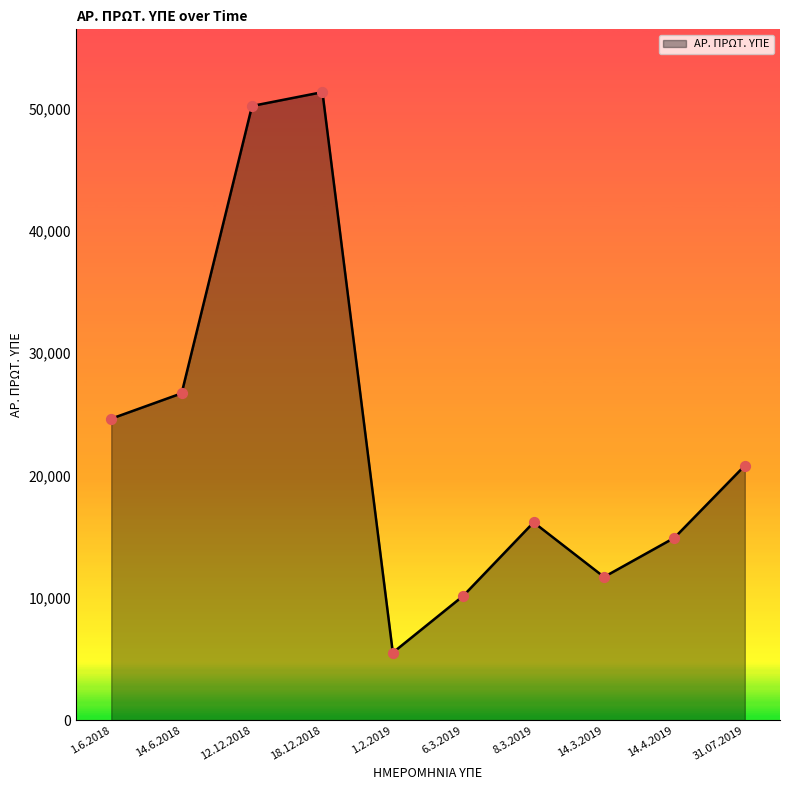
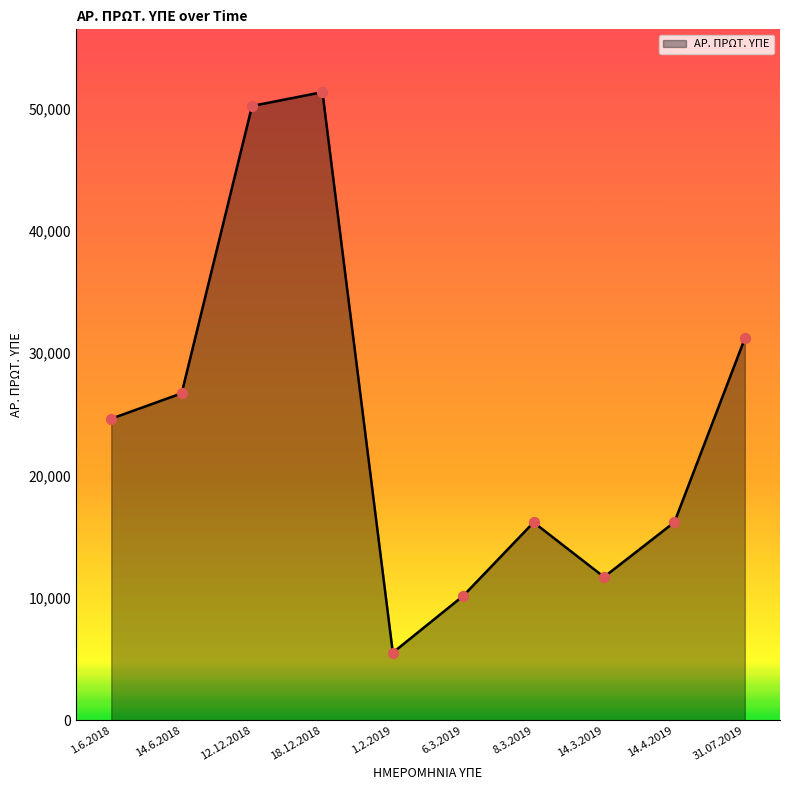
  {
    "1.6.2018": "24,600",
    "14.6.2018": "26,700",
    "12.12.2018": "50,200",
    "18.12.2018": "51,300",
    "1.2.2019": "5,500",
    "6.3.2019": "10,200",
    "8.3.2019": "16,200",
    "14.3.2019": "11,700",
-   "14.4.2019": "14,900",
-   "31.07.2019": "20,800"
+   "14.4.2019": "16,200",
+   "31.07.2019": "31,200"
  }
